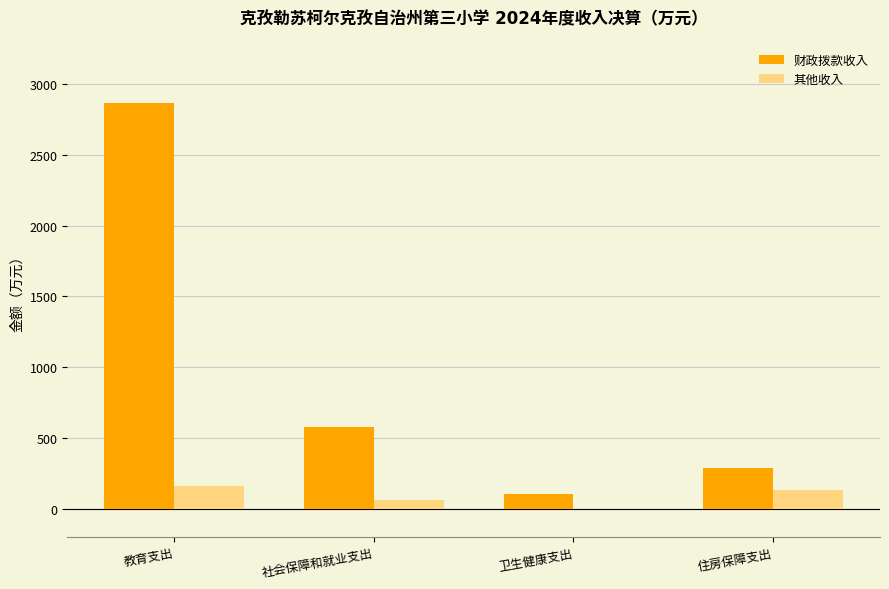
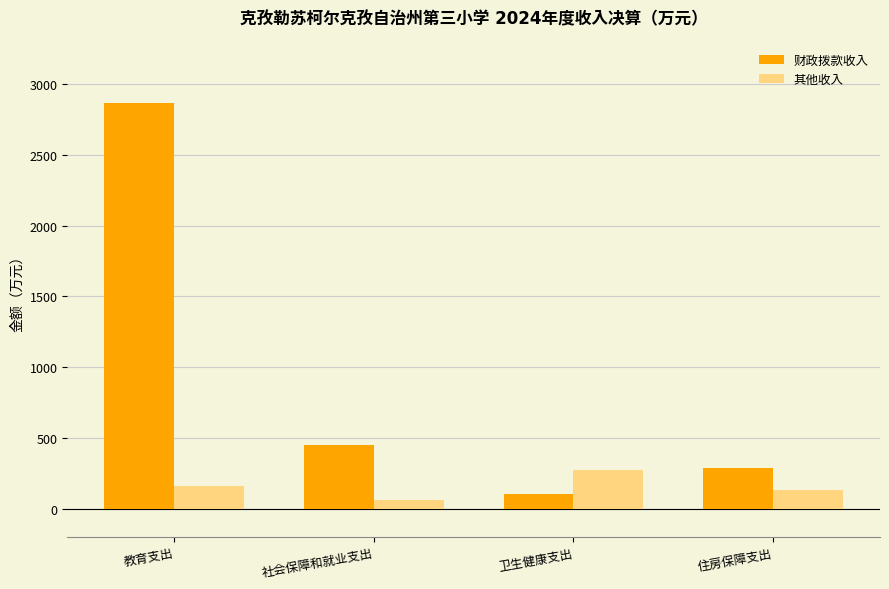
  {
    "财政拨款收入": {
      "教育支出": 2870,
-     "社会保障和就业支出": 580,
+     "社会保障和就业支出": 450,
      "卫生健康支出": 100,
      "住房保障支出": 290
    },
    "其他收入": {
      "教育支出": 160,
      "社会保障和就业支出": 60,
-     "卫生健康支出": 0,
+     "卫生健康支出": 270,
      "住房保障支出": 130
    }
  }
